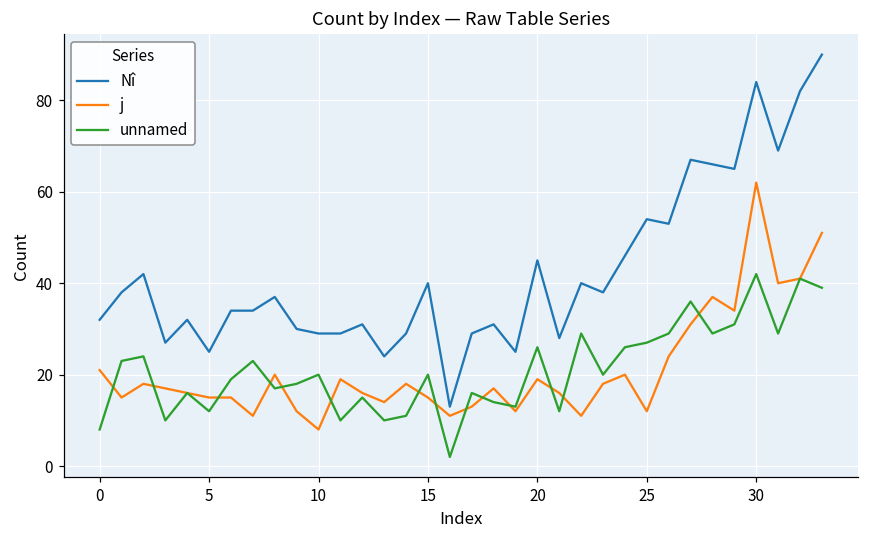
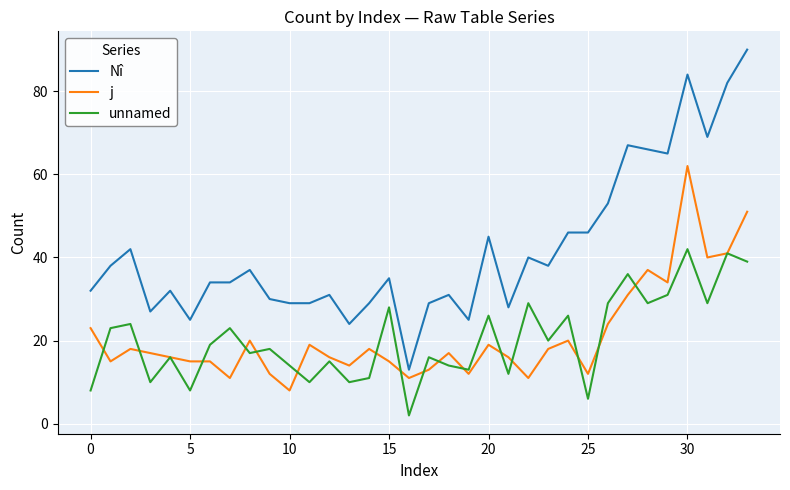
  {
    "Nî": {
      "0": 32,
      "5": 25,
      "10": 29,
-     "15": 40,
+     "15": 35,
      "20": 45,
-     "25": 54,
+     "25": 46,
      "30": 84
    },
    "j": {
-     "0": 21,
+     "0": 23,
      "5": 15,
      "10": 8,
      "15": 15,
      "20": 19,
      "25": 12,
      "30": 62
    },
    "unnamed": {
      "0": 8,
-     "5": 12,
-     "10": 20,
-     "15": 20,
+     "5": 8,
+     "10": 14,
+     "15": 28,
      "20": 26,
-     "25": 27,
+     "25": 6,
      "30": 42
    }
  }
